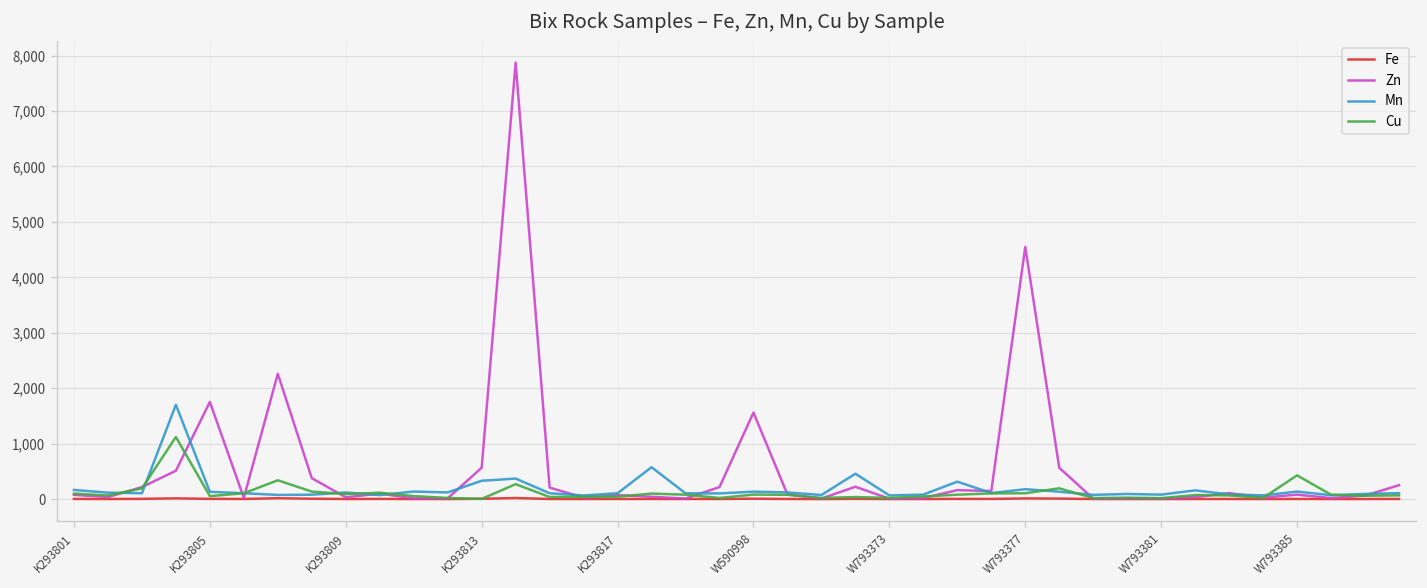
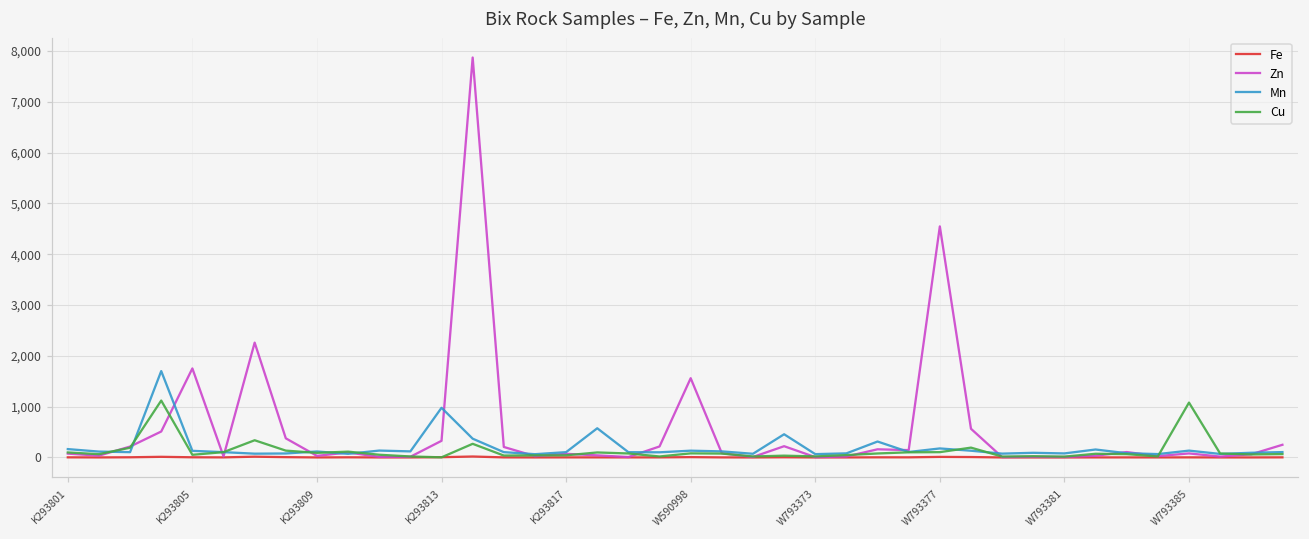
  {
    "Fe": {
      "K293801": "0",
      "W590998": "0",
      "W793377": "0",
      "W793385": "0"
    },
    "Zn": {
      "K293805": "1,800",
-     "K293813": "600",
+     "K293813": "300",
      "W590998": "1,600",
      "W793377": "4,500"
    },
    "Mn": {
      "K293801": "200",
      "K293805": "100",
-     "K293813": "300",
+     "K293813": "1,000",
      "W793377": "200",
      "W793381": "100"
    },
    "Cu": {
      "W793377": "100",
-     "W793385": "400"
+     "W793385": "1,100"
    }
  }
